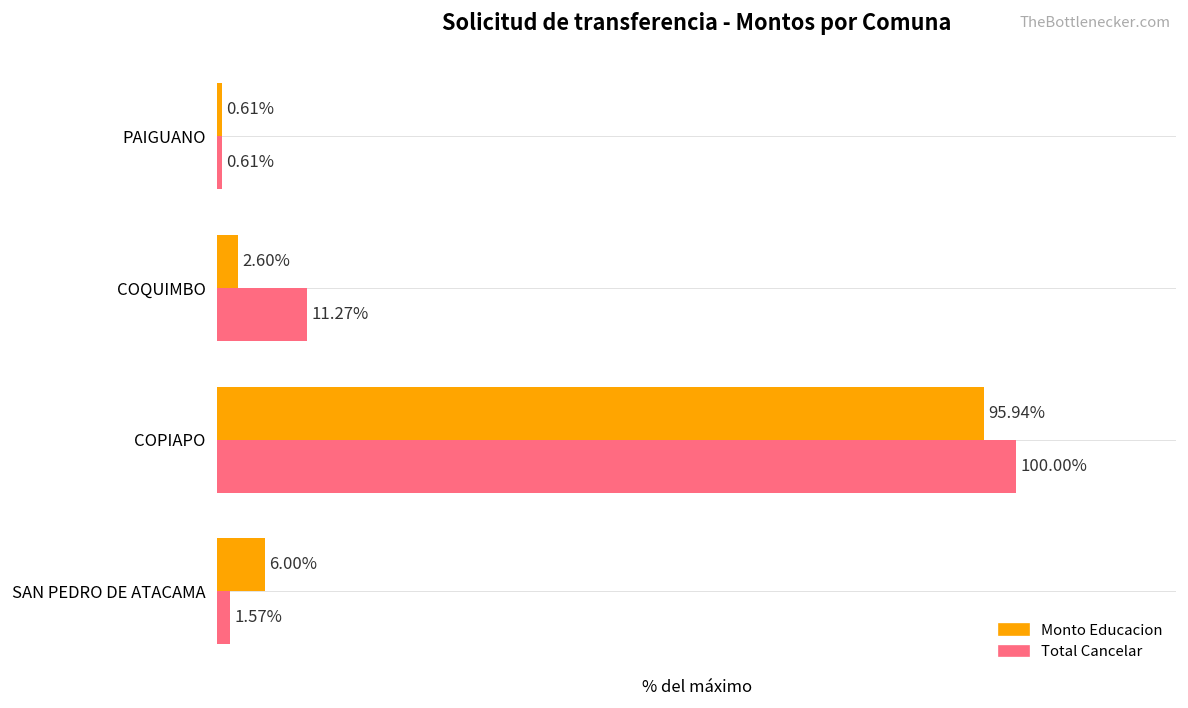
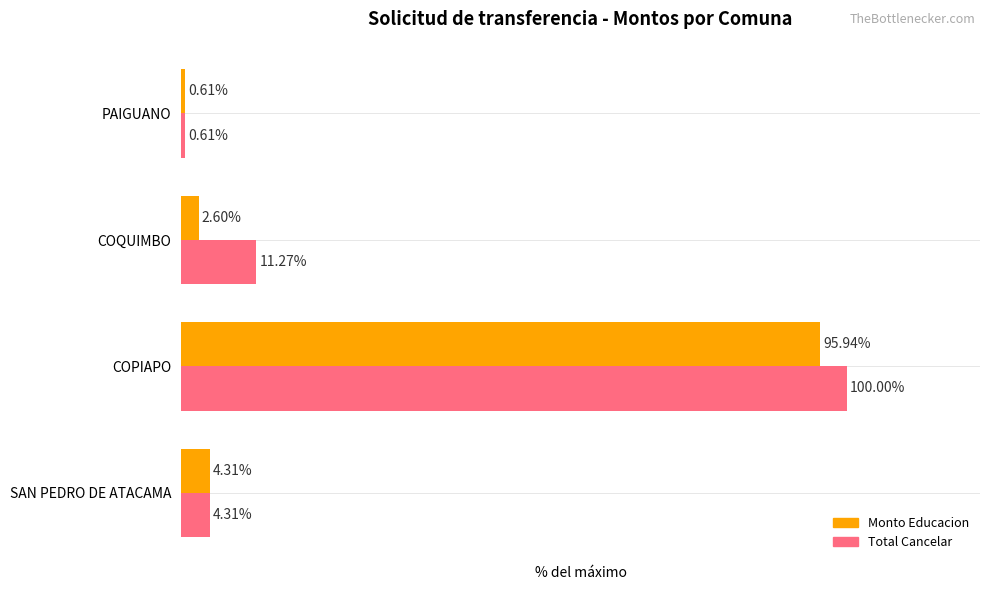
  {
    "Monto Educacion": {
      "PAIGUANO": "0.61%",
      "COQUIMBO": "2.60%",
      "COPIAPO": "95.94%",
-     "SAN PEDRO DE ATACAMA": "6.00%"
+     "SAN PEDRO DE ATACAMA": "4.31%"
    },
    "Total Cancelar": {
      "PAIGUANO": "0.61%",
      "COQUIMBO": "11.27%",
      "COPIAPO": "100.00%",
-     "SAN PEDRO DE ATACAMA": "1.57%"
+     "SAN PEDRO DE ATACAMA": "4.31%"
    }
  }
